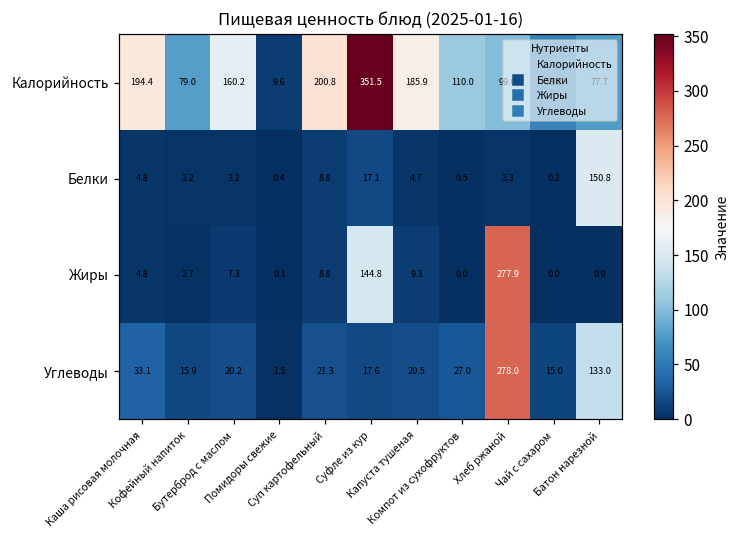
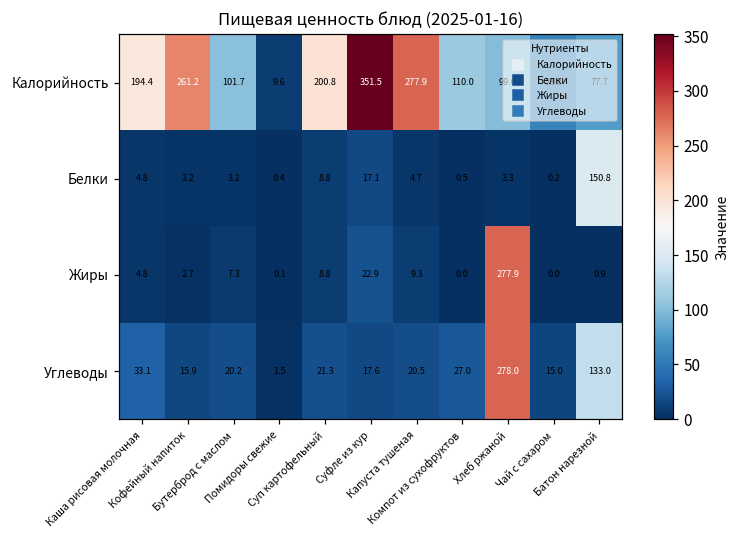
  {
    "Калорийность": {
      "Каша рисовая молочная": 194.4,
-     "Кофейный напиток": 79.0,
-     "Бутерброд с маслом": 160.2,
+     "Кофейный напиток": 261.2,
+     "Бутерброд с маслом": 101.7,
      "Помидоры свежие": 9.6,
      "Суп картофельный": 200.8,
      "Суфле из кур": 351.5,
-     "Капуста тушеная": 185.9,
+     "Капуста тушеная": 277.9,
      "Компот из сухофруктов": 110.0
    },
    "Белки": {
      "Каша рисовая молочная": 4.8,
      "Кофейный напиток": 3.2,
      "Бутерброд с маслом": 3.2,
      "Помидоры свежие": 0.4,
      "Суп картофельный": 8.8,
      "Суфле из кур": 17.1,
      "Капуста тушеная": 4.7,
      "Компот из сухофруктов": 0.5,
      "Хлеб ржаной": 3.3,
      "Чай с сахаром": 0.2,
      "Батон нарезной": 150.8
    },
    "Жиры": {
      "Каша рисовая молочная": 4.8,
      "Кофейный напиток": 2.7,
      "Бутерброд с маслом": 7.3,
      "Помидоры свежие": 0.1,
      "Суп картофельный": 8.8,
-     "Суфле из кур": 144.8,
+     "Суфле из кур": 22.9,
      "Капуста тушеная": 9.3,
      "Компот из сухофруктов": 0.0,
      "Хлеб ржаной": 277.9,
      "Чай с сахаром": 0.0,
      "Батон нарезной": 0.9
    },
    "Углеводы": {
      "Каша рисовая молочная": 33.1,
      "Кофейный напиток": 15.9,
      "Бутерброд с маслом": 20.2,
      "Помидоры свежие": 1.5,
      "Суп картофельный": 21.3,
      "Суфле из кур": 17.6,
      "Капуста тушеная": 20.5,
      "Компот из сухофруктов": 27.0,
      "Хлеб ржаной": 278.0,
      "Чай с сахаром": 15.0,
      "Батон нарезной": 133.0
    }
  }
